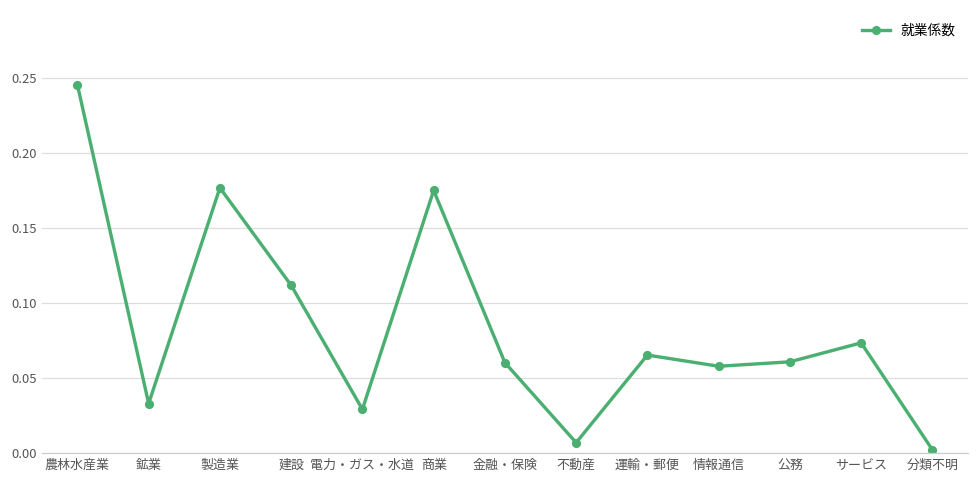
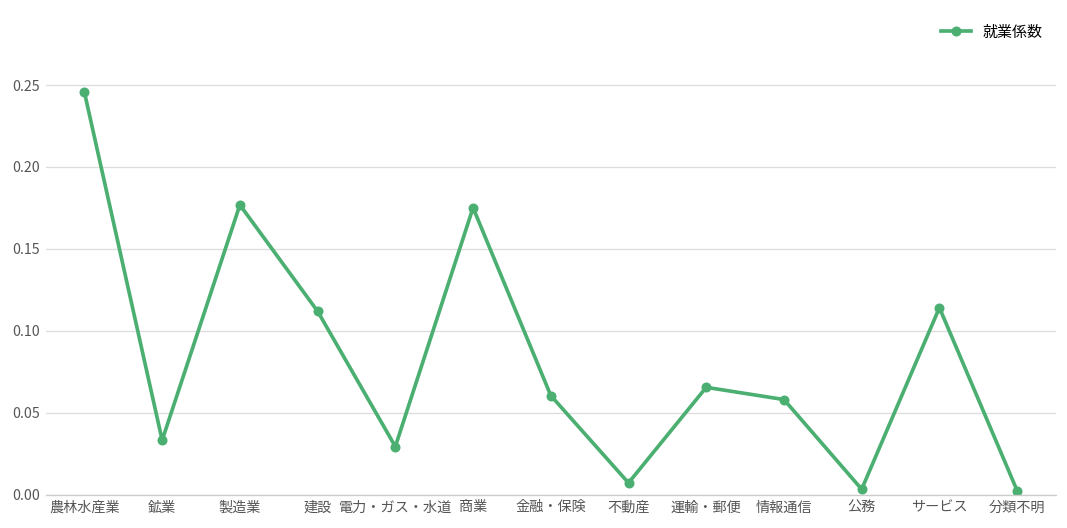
  {
    "農林水産業": 0.245,
    "鉱業": 0.033,
    "製造業": 0.177,
    "建設": 0.112,
    "電力・ガス・水道": 0.029,
    "商業": 0.175,
    "金融・保険": 0.060,
    "不動産": 0.007,
    "運輸・郵便": 0.065,
    "情報通信": 0.058,
-   "公務": 0.061,
-   "サービス": 0.074,
+   "公務": 0.003,
+   "サービス": 0.114,
    "分類不明": 0.002
  }
